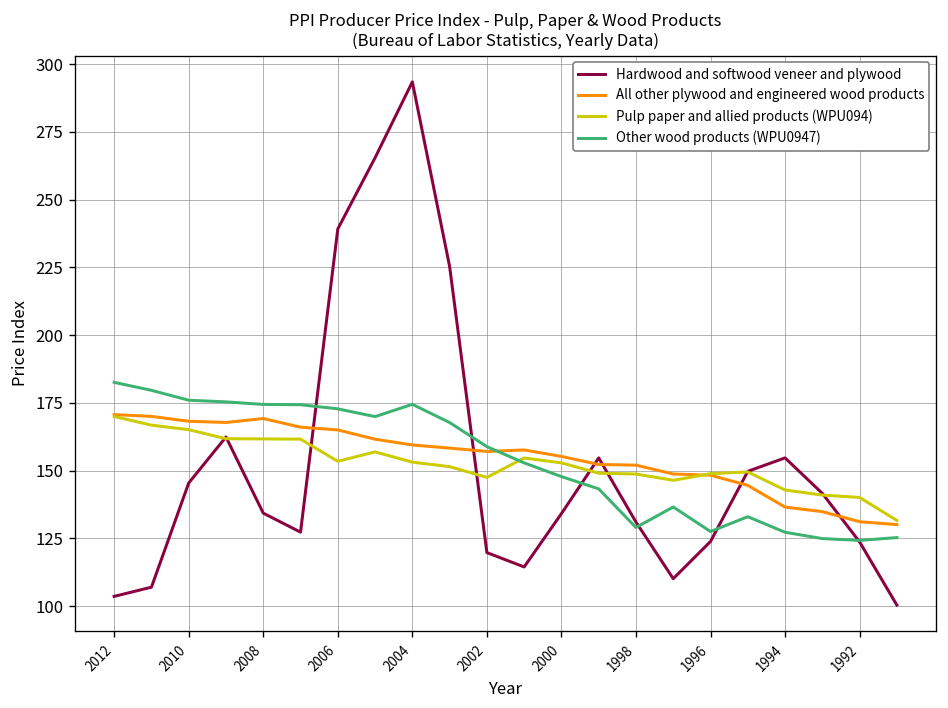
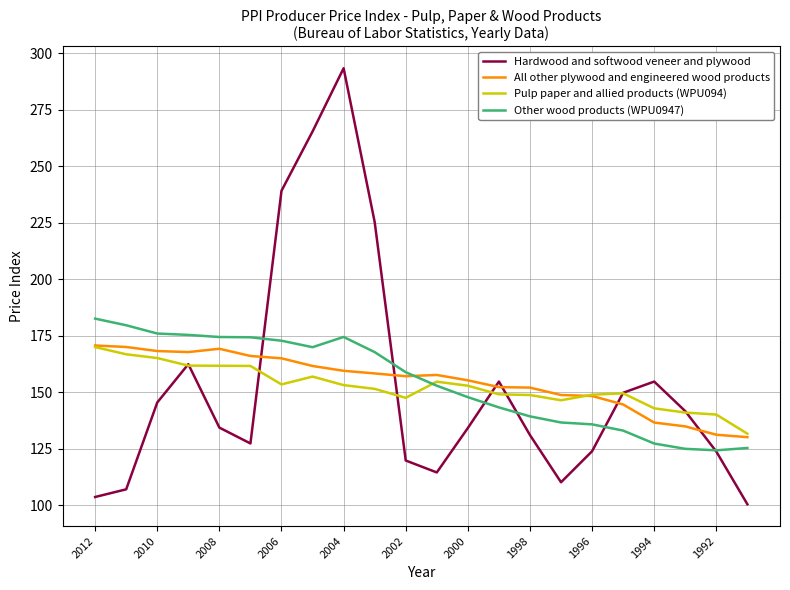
  {
    "Hardwood and softwood veneer and plywood": {
      "2012": 104,
      "2010": 145,
      "2008": 134,
      "2006": 239,
      "2004": 293,
      "2002": 120,
      "2000": 134,
      "1998": 131,
      "1996": 124,
      "1994": 155
    },
    "All other plywood and engineered wood products": {
      "2010": 168,
      "2008": 169,
      "2006": 165,
      "2004": 159,
      "2002": 157,
      "2000": 155,
      "1998": 152,
      "1994": 137,
      "1992": 131
    },
    "Pulp paper and allied products (WPU094)": {
      "2010": 165,
      "2008": 162,
      "2006": 153,
      "2004": 153,
      "2002": 147,
      "2000": 153,
      "1998": 149,
      "1994": 143,
      "1992": 140
    },
    "Other wood products (WPU0947)": {
      "2012": 183,
      "2010": 176,
      "2008": 174,
      "2006": 173,
      "2004": 174,
      "2002": 159,
      "2000": 148,
-     "1998": 129,
-     "1996": 127,
+     "1998": 139,
+     "1996": 136,
      "1994": 127
    }
  }
